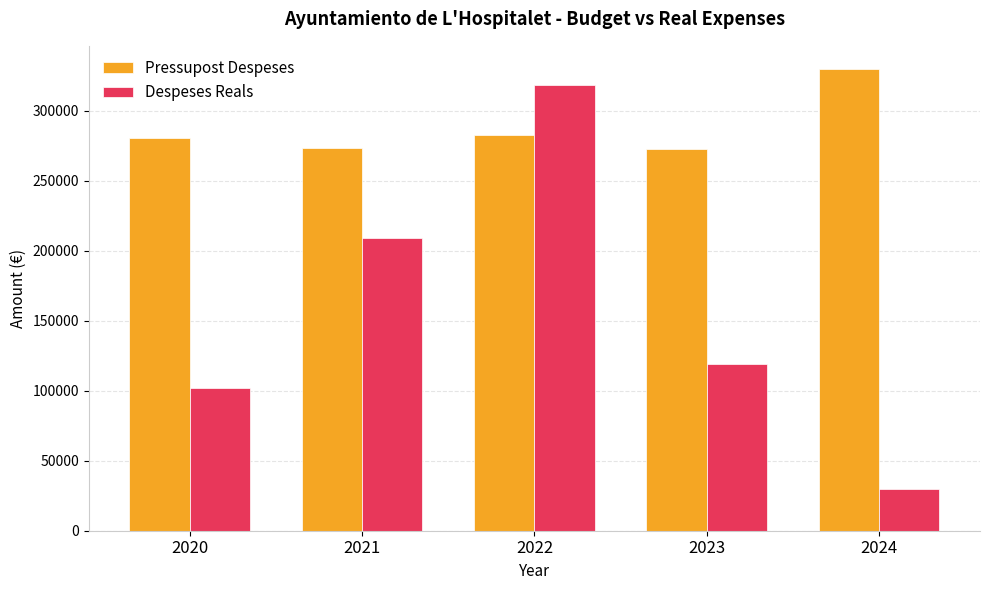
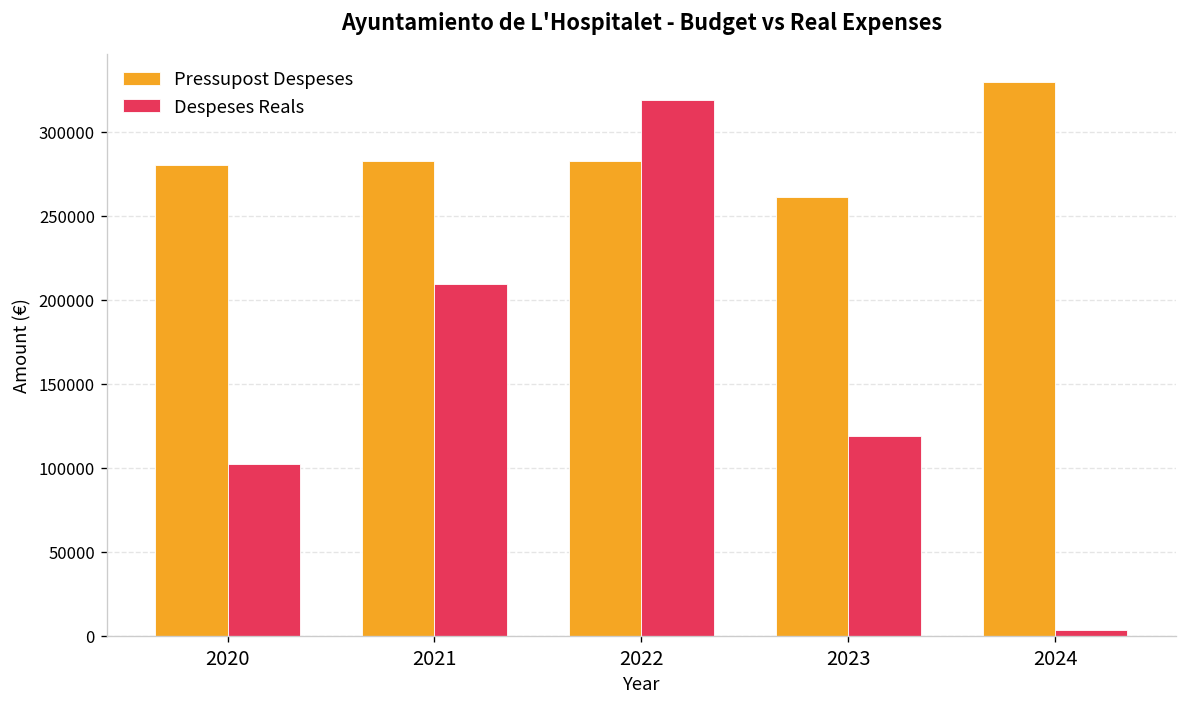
  {
    "Pressupost Despeses": {
      "2020": 280000,
-     "2021": 273000,
+     "2021": 283000,
      "2022": 283000,
-     "2023": 273000,
+     "2023": 261000,
      "2024": 330000
    },
    "Despeses Reals": {
      "2020": 102000,
      "2021": 209000,
      "2022": 319000,
      "2023": 119000,
-     "2024": 30000
+     "2024": 3000
    }
  }
